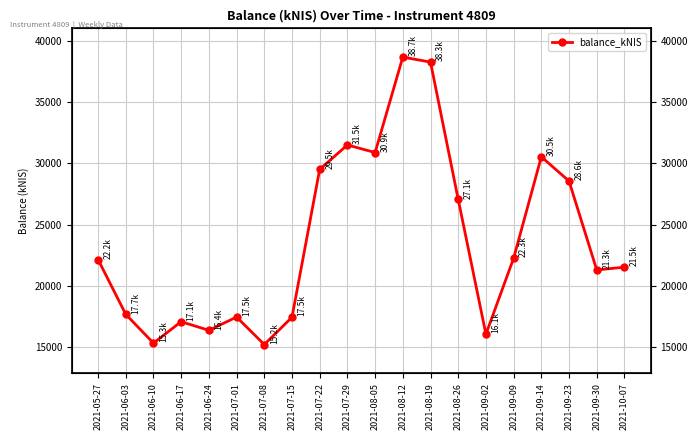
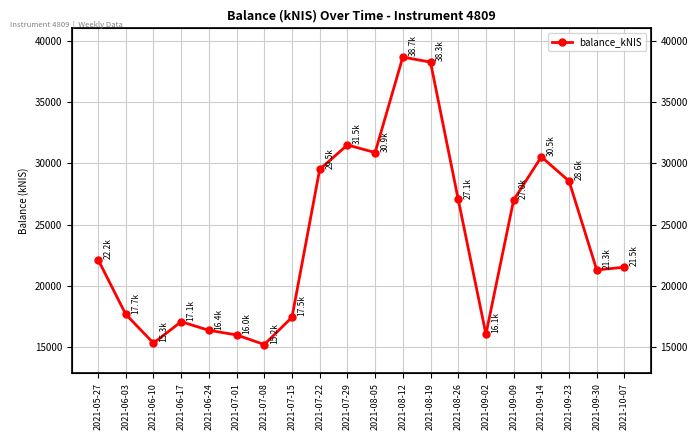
  {
    "2021-05-27": "22.2k",
    "2021-06-03": "17.7k",
    "2021-06-10": "15.3k",
    "2021-06-17": "17.1k",
    "2021-06-24": "16.4k",
-   "2021-07-01": "17.5k",
+   "2021-07-01": "16.0k",
    "2021-07-08": "15.2k",
    "2021-07-15": "17.5k",
    "2021-07-22": "29.5k",
    "2021-07-29": "31.5k",
    "2021-08-05": "30.9k",
    "2021-08-12": "38.7k",
    "2021-08-19": "38.3k",
    "2021-08-26": "27.1k",
    "2021-09-02": "16.1k",
-   "2021-09-09": "22.3k",
+   "2021-09-09": "27.0k",
    "2021-09-14": "30.5k",
    "2021-09-23": "28.6k",
    "2021-09-30": "21.3k",
    "2021-10-07": "21.5k"
  }
